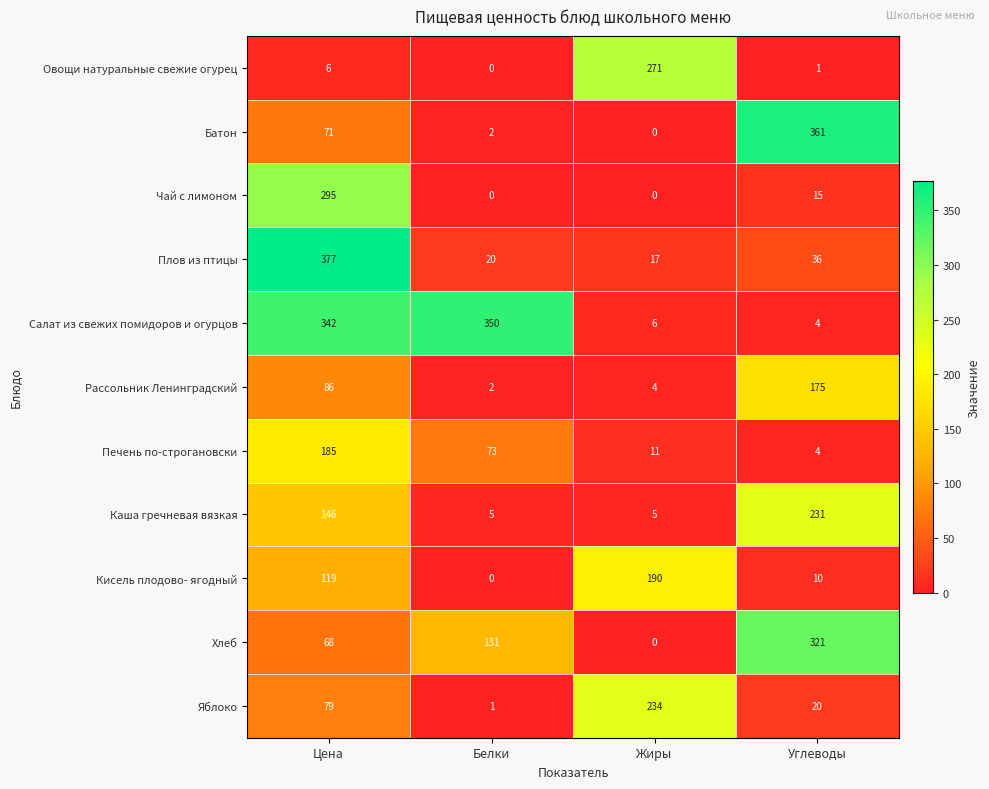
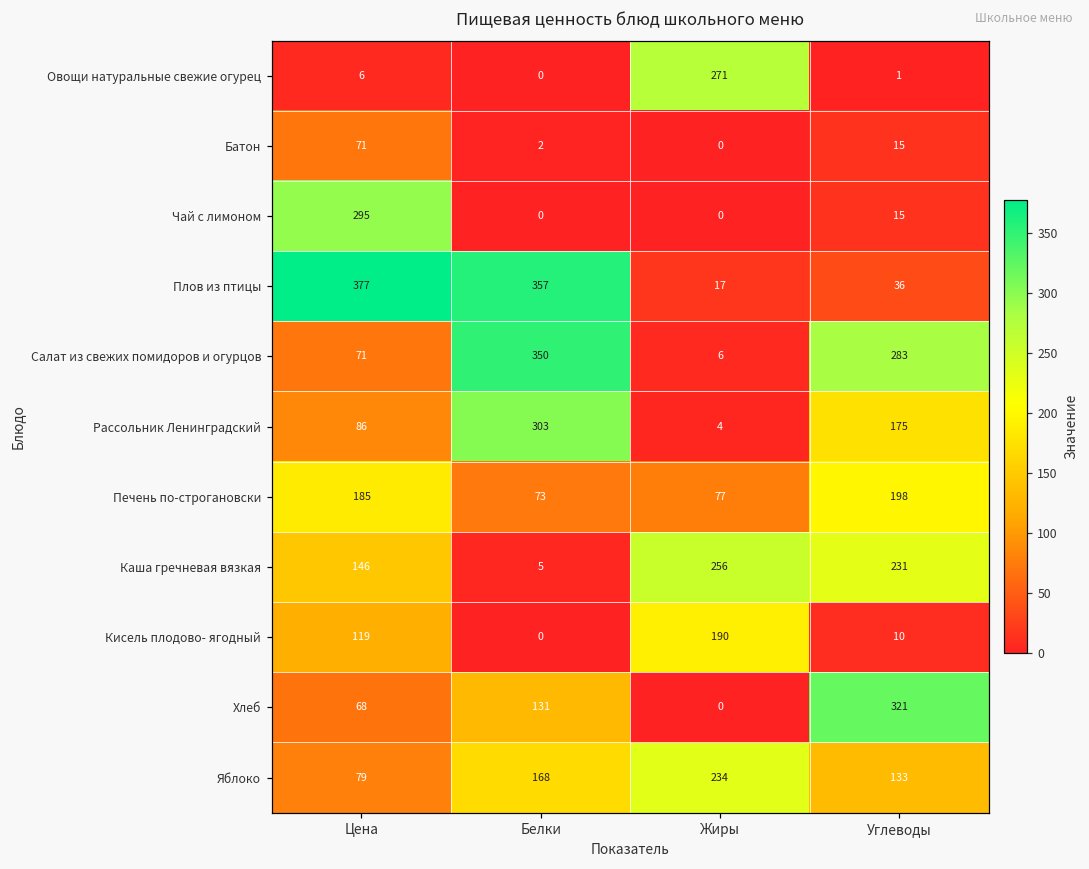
  {
    "Овощи натуральные свежие огурец": {
      "Цена": 6,
      "Белки": 0,
      "Жиры": 271,
      "Углеводы": 1
    },
    "Батон": {
      "Цена": 71,
      "Белки": 2,
      "Жиры": 0,
-     "Углеводы": 361
+     "Углеводы": 15
    },
    "Чай с лимоном": {
      "Цена": 295,
      "Белки": 0,
      "Жиры": 0,
      "Углеводы": 15
    },
    "Плов из птицы": {
      "Цена": 377,
-     "Белки": 20,
+     "Белки": 357,
      "Жиры": 17,
      "Углеводы": 36
    },
    "Салат из свежих помидоров и огурцов": {
-     "Цена": 342,
+     "Цена": 71,
      "Белки": 350,
      "Жиры": 6,
-     "Углеводы": 4
+     "Углеводы": 283
    },
    "Рассольник Ленинградский": {
      "Цена": 86,
-     "Белки": 2,
+     "Белки": 303,
      "Жиры": 4,
      "Углеводы": 175
    },
    "Печень по-строгановски": {
      "Цена": 185,
      "Белки": 73,
-     "Жиры": 11,
-     "Углеводы": 4
+     "Жиры": 77,
+     "Углеводы": 198
    },
    "Каша гречневая вязкая": {
      "Цена": 146,
      "Белки": 5,
-     "Жиры": 5,
+     "Жиры": 256,
      "Углеводы": 231
    },
    "Кисель плодово- ягодный": {
      "Цена": 119,
      "Белки": 0,
      "Жиры": 190,
      "Углеводы": 10
    },
    "Хлеб": {
      "Цена": 68,
      "Белки": 131,
      "Жиры": 0,
      "Углеводы": 321
    },
    "Яблоко": {
      "Цена": 79,
-     "Белки": 1,
+     "Белки": 168,
      "Жиры": 234,
-     "Углеводы": 20
+     "Углеводы": 133
    }
  }
